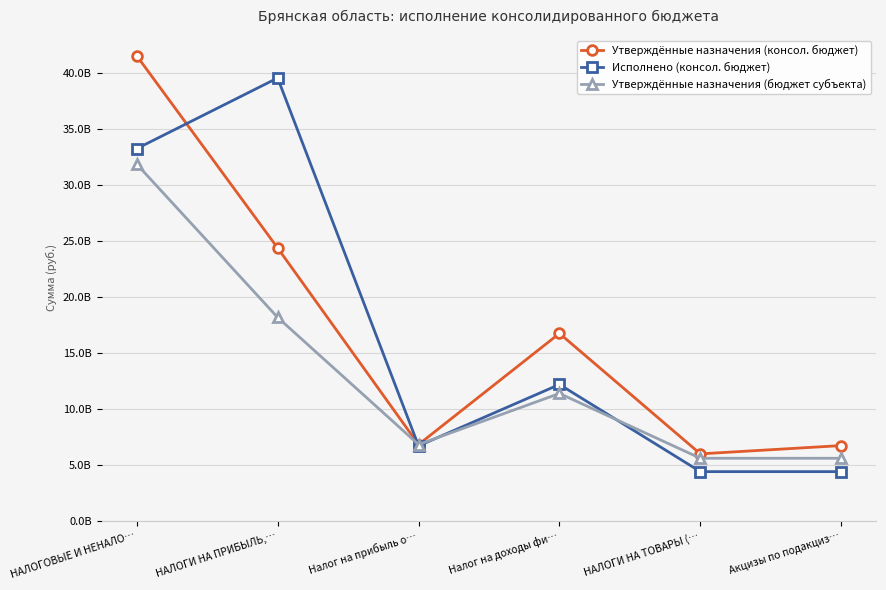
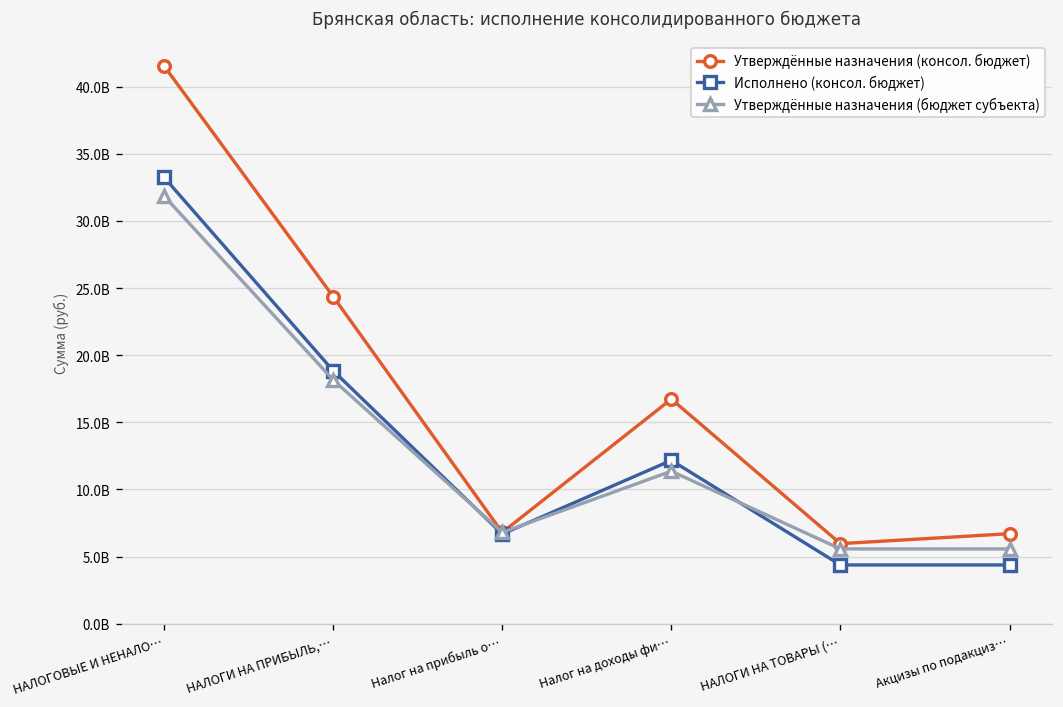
  {
    "Утверждённые назначения (консол. бюджет)": {
      "НАЛОГОВЫЕ И НЕНАЛО…": 41500000000,
      "НАЛОГИ НА ПРИБЫЛЬ,…": 24400000000,
      "Налог на доходы фи…": 16700000000,
      "НАЛОГИ НА ТОВАРЫ (…": 6000000000,
      "Акцизы по подакциз…": 6700000000
    },
    "Исполнено (консол. бюджет)": {
      "НАЛОГОВЫЕ И НЕНАЛО…": 33200000000,
-     "НАЛОГИ НА ПРИБЫЛЬ,…": 39600000000,
+     "НАЛОГИ НА ПРИБЫЛЬ,…": 18800000000,
      "Налог на доходы фи…": 12200000000,
      "НАЛОГИ НА ТОВАРЫ (…": 4400000000,
      "Акцизы по подакциз…": 4400000000
    },
    "Утверждённые назначения (бюджет субъекта)": {
      "НАЛОГОВЫЕ И НЕНАЛО…": 31900000000,
      "НАЛОГИ НА ПРИБЫЛЬ,…": 18200000000,
      "Налог на доходы фи…": 11400000000,
      "НАЛОГИ НА ТОВАРЫ (…": 5600000000,
      "Акцизы по подакциз…": 5600000000
    }
  }
